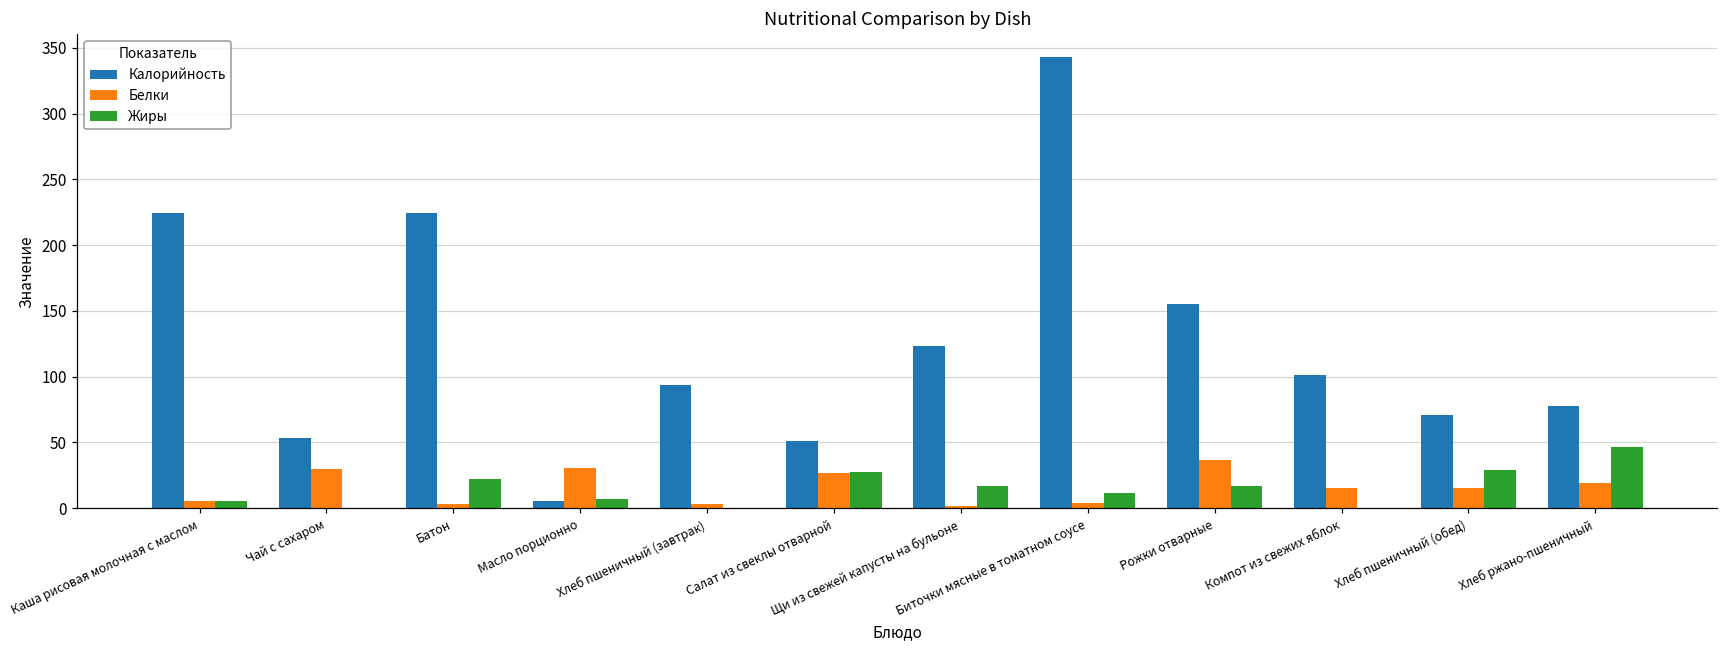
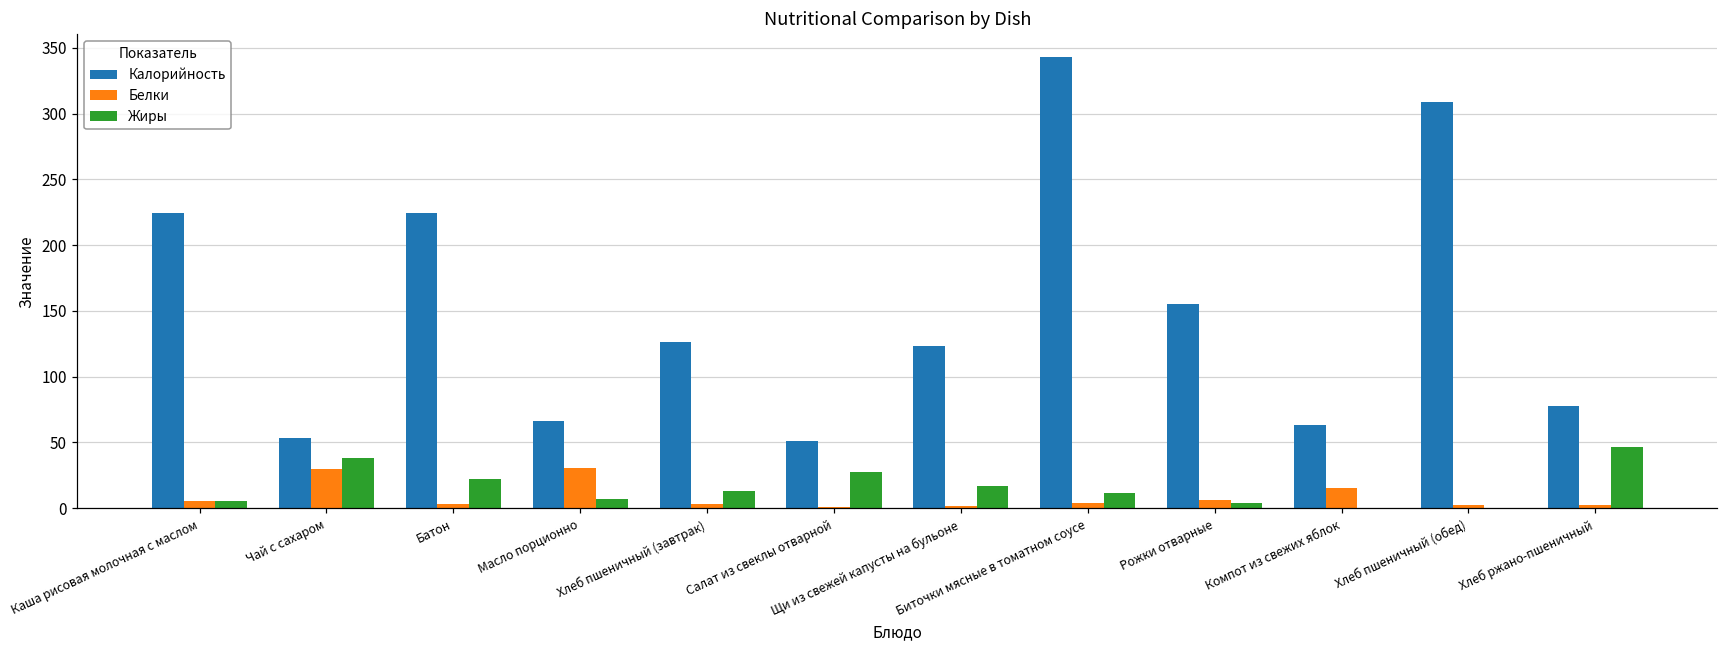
  {
    "Калорийность": {
      "Каша рисовая молочная с маслом": 224,
      "Чай с сахаром": 53,
      "Батон": 224,
-     "Масло порционно": 5,
-     "Хлеб пшеничный (завтрак)": 94,
+     "Масло порционно": 66,
+     "Хлеб пшеничный (завтрак)": 126,
      "Салат из свеклы отварной": 51,
      "Щи из свежей капусты на бульоне": 123,
      "Биточки мясные в томатном соусе": 343,
      "Рожки отварные": 155,
-     "Компот из свежих яблок": 101,
-     "Хлеб пшеничный (обед)": 71,
+     "Компот из свежих яблок": 64,
+     "Хлеб пшеничный (обед)": 309,
      "Хлеб ржано-пшеничный": 78
    },
    "Белки": {
      "Каша рисовая молочная с маслом": 5,
      "Чай с сахаром": 30,
      "Батон": 4,
      "Масло порционно": 31,
      "Хлеб пшеничный (завтрак)": 3,
-     "Салат из свеклы отварной": 27,
+     "Салат из свеклы отварной": 1,
      "Биточки мясные в томатном соусе": 4,
-     "Рожки отварные": 37,
+     "Рожки отварные": 6,
      "Компот из свежих яблок": 16,
-     "Хлеб пшеничный (обед)": 16,
-     "Хлеб ржано-пшеничный": 19
+     "Хлеб пшеничный (обед)": 2,
+     "Хлеб ржано-пшеничный": 3
    },
    "Жиры": {
      "Каша рисовая молочная с маслом": 6,
-     "Чай с сахаром": 0,
+     "Чай с сахаром": 38,
      "Батон": 22,
      "Масло порционно": 7,
-     "Хлеб пшеничный (завтрак)": 0,
+     "Хлеб пшеничный (завтрак)": 13,
      "Салат из свеклы отварной": 28,
      "Щи из свежей капусты на бульоне": 17,
      "Биточки мясные в томатном соусе": 12,
-     "Рожки отварные": 17,
-     "Хлеб пшеничный (обед)": 29,
+     "Рожки отварные": 4,
+     "Хлеб пшеничный (обед)": 0,
      "Хлеб ржано-пшеничный": 46
    }
  }
